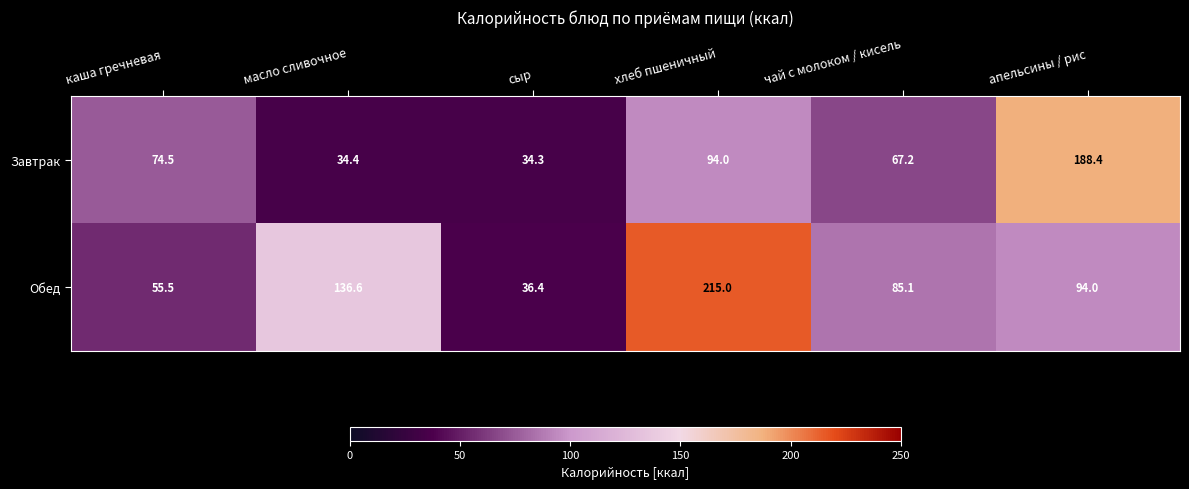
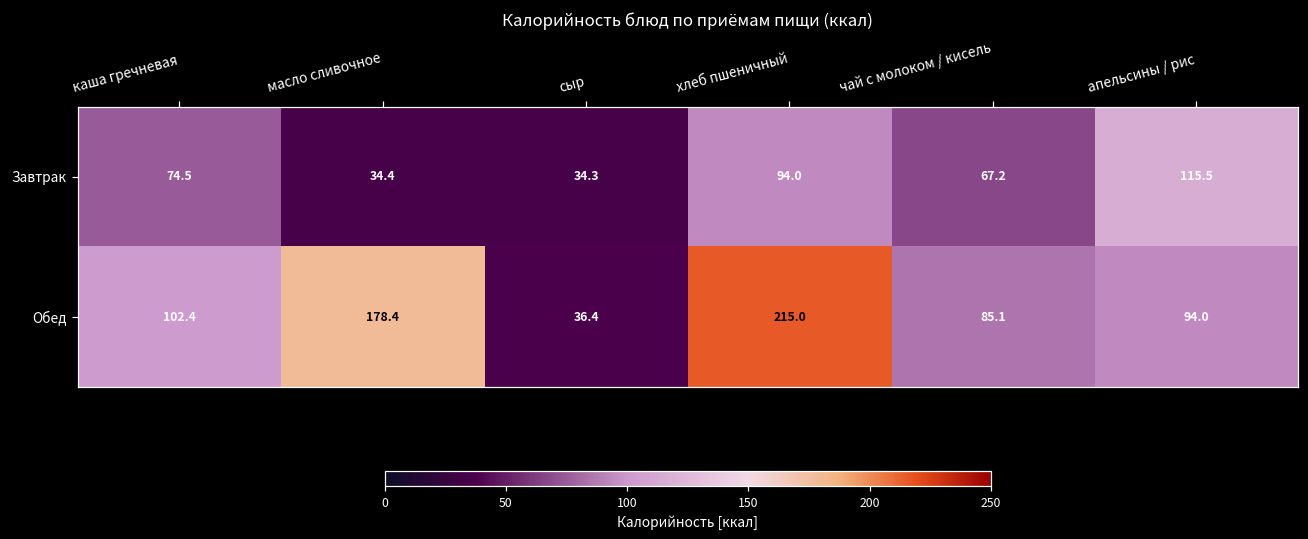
  {
    "Завтрак": {
      "каша гречневая": 74.5,
      "масло сливочное": 34.4,
      "сыр": 34.3,
      "хлеб пшеничный": 94.0,
      "чай с молоком / кисель": 67.2,
-     "апельсины / рис": 188.4
+     "апельсины / рис": 115.5
    },
    "Обед": {
-     "каша гречневая": 55.5,
-     "масло сливочное": 136.6,
+     "каша гречневая": 102.4,
+     "масло сливочное": 178.4,
      "сыр": 36.4,
      "хлеб пшеничный": 215.0,
      "чай с молоком / кисель": 85.1,
      "апельсины / рис": 94.0
    }
  }
